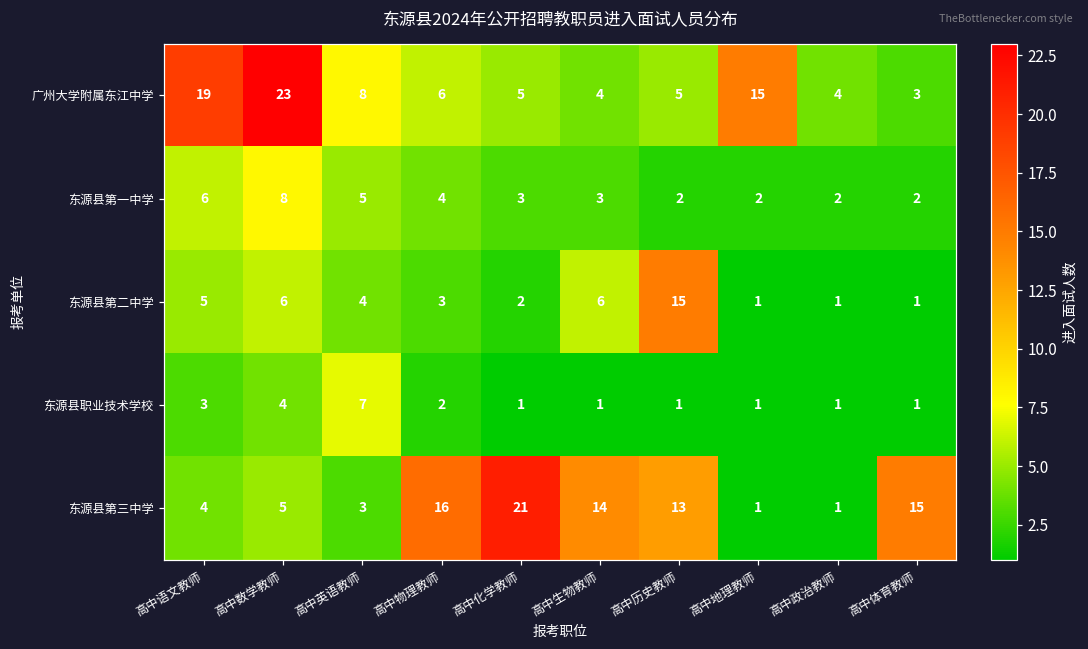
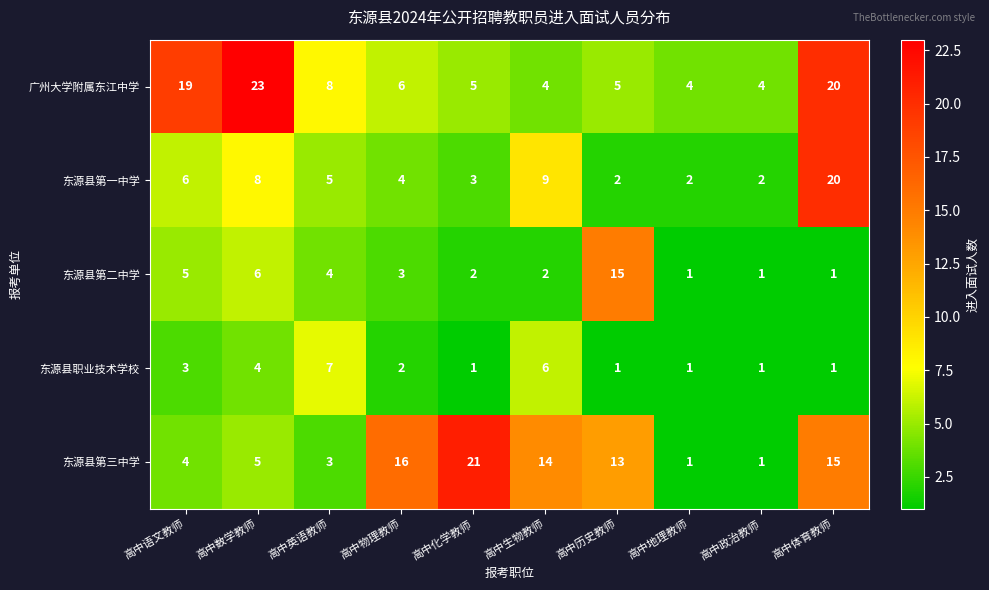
  {
    "广州大学附属东江中学": {
      "高中语文教师": 19,
      "高中数学教师": 23,
      "高中英语教师": 8,
      "高中物理教师": 6,
      "高中化学教师": 5,
      "高中生物教师": 4,
      "高中历史教师": 5,
-     "高中地理教师": 15,
+     "高中地理教师": 4,
      "高中政治教师": 4,
-     "高中体育教师": 3
+     "高中体育教师": 20
    },
    "东源县第一中学": {
      "高中语文教师": 6,
      "高中数学教师": 8,
      "高中英语教师": 5,
      "高中物理教师": 4,
      "高中化学教师": 3,
-     "高中生物教师": 3,
+     "高中生物教师": 9,
      "高中历史教师": 2,
      "高中地理教师": 2,
      "高中政治教师": 2,
-     "高中体育教师": 2
+     "高中体育教师": 20
    },
    "东源县第二中学": {
      "高中语文教师": 5,
      "高中数学教师": 6,
      "高中英语教师": 4,
      "高中物理教师": 3,
      "高中化学教师": 2,
-     "高中生物教师": 6,
+     "高中生物教师": 2,
      "高中历史教师": 15,
      "高中地理教师": 1,
      "高中政治教师": 1,
      "高中体育教师": 1
    },
    "东源县职业技术学校": {
      "高中语文教师": 3,
      "高中数学教师": 4,
      "高中英语教师": 7,
      "高中物理教师": 2,
      "高中化学教师": 1,
-     "高中生物教师": 1,
+     "高中生物教师": 6,
      "高中历史教师": 1,
      "高中地理教师": 1,
      "高中政治教师": 1,
      "高中体育教师": 1
    },
    "东源县第三中学": {
      "高中语文教师": 4,
      "高中数学教师": 5,
      "高中英语教师": 3,
      "高中物理教师": 16,
      "高中化学教师": 21,
      "高中生物教师": 14,
      "高中历史教师": 13,
      "高中地理教师": 1,
      "高中政治教师": 1,
      "高中体育教师": 15
    }
  }
